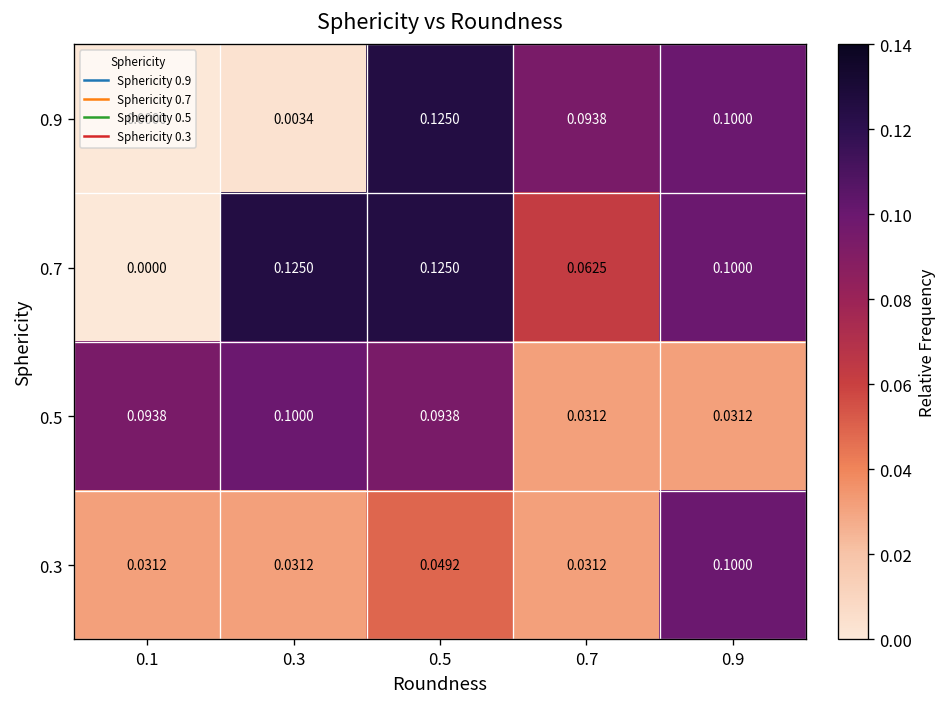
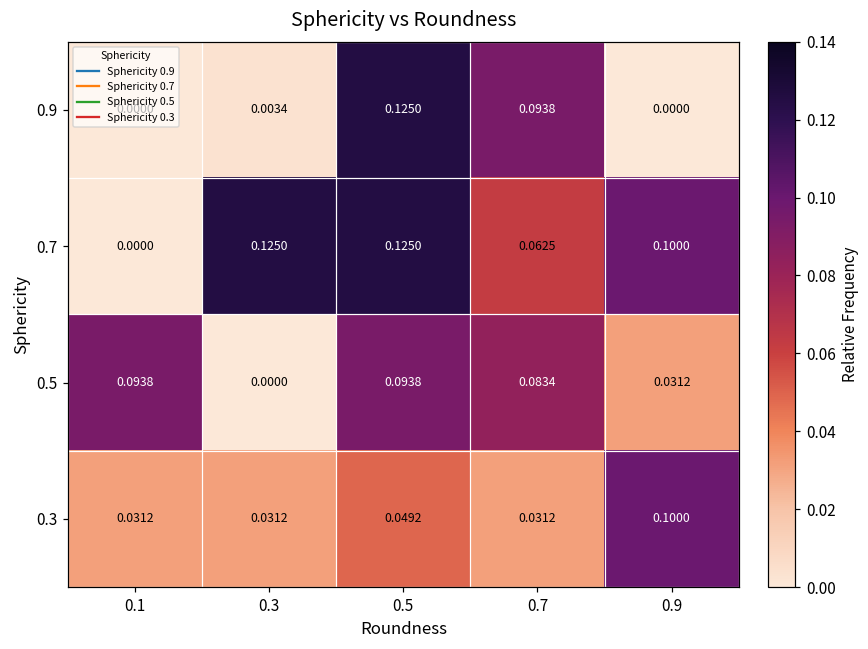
  {
    "0.9": {
      "0.3": 0.0034,
      "0.5": 0.1250,
      "0.7": 0.0938,
-     "0.9": 0.1000
+     "0.9": 0.0000
    },
    "0.7": {
      "0.1": 0.0000,
      "0.3": 0.1250,
      "0.5": 0.1250,
      "0.7": 0.0625,
      "0.9": 0.1000
    },
    "0.5": {
      "0.1": 0.0938,
-     "0.3": 0.1000,
+     "0.3": 0.0000,
      "0.5": 0.0938,
-     "0.7": 0.0312,
+     "0.7": 0.0834,
      "0.9": 0.0312
    },
    "0.3": {
      "0.1": 0.0312,
      "0.3": 0.0312,
      "0.5": 0.0492,
      "0.7": 0.0312,
      "0.9": 0.1000
    }
  }
